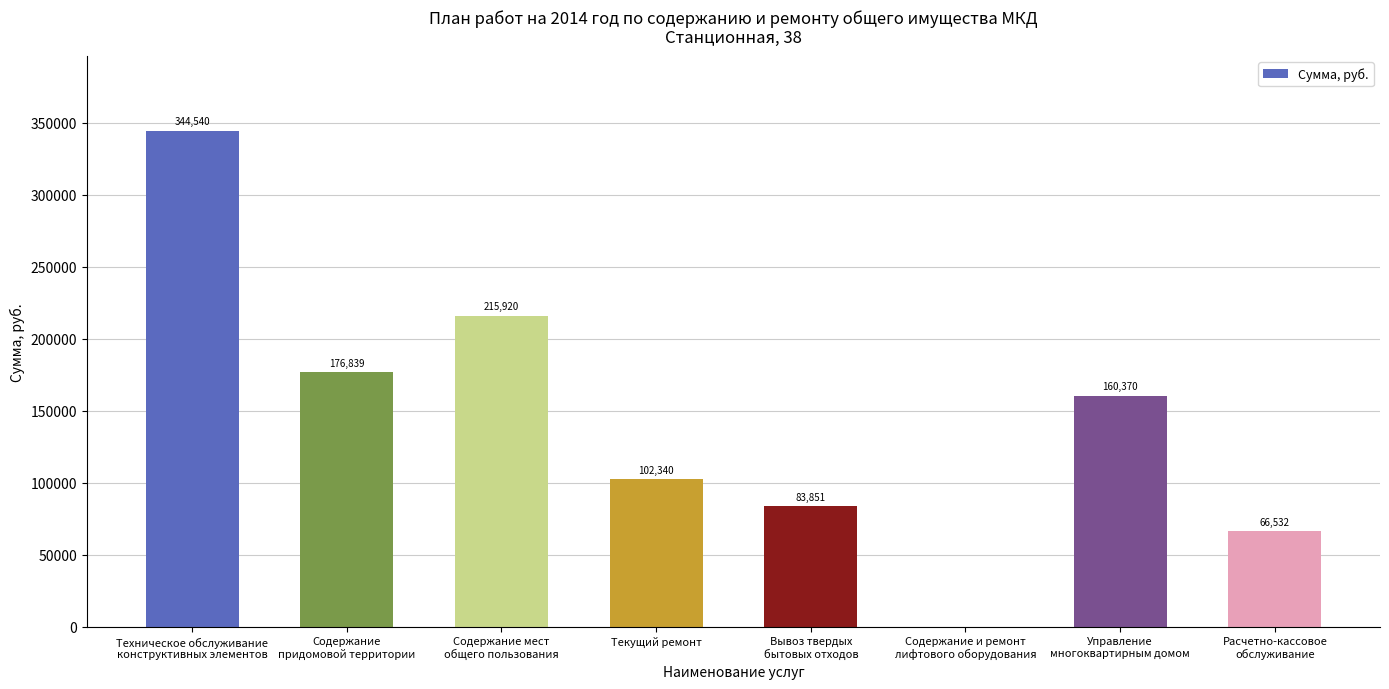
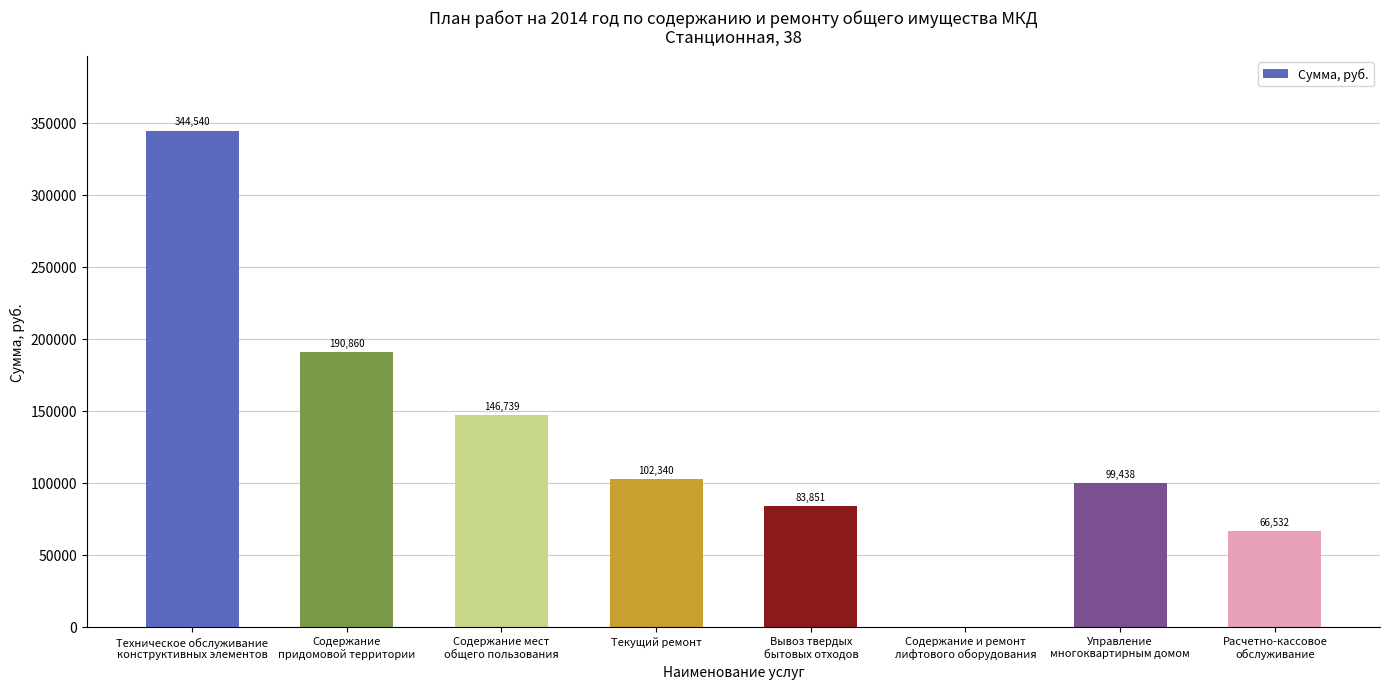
  {
    "Техническое обслуживание конструктивных элементов": "344,540",
-   "Содержание придомовой территории": "176,839",
-   "Содержание мест общего пользования": "215,920",
+   "Содержание придомовой территории": "190,860",
+   "Содержание мест общего пользования": "146,739",
    "Текущий ремонт": "102,340",
    "Вывоз твердых бытовых отходов": "83,851",
-   "Управление многоквартирным домом": "160,370",
+   "Управление многоквартирным домом": "99,438",
    "Расчетно-кассовое обслуживание": "66,532"
  }
